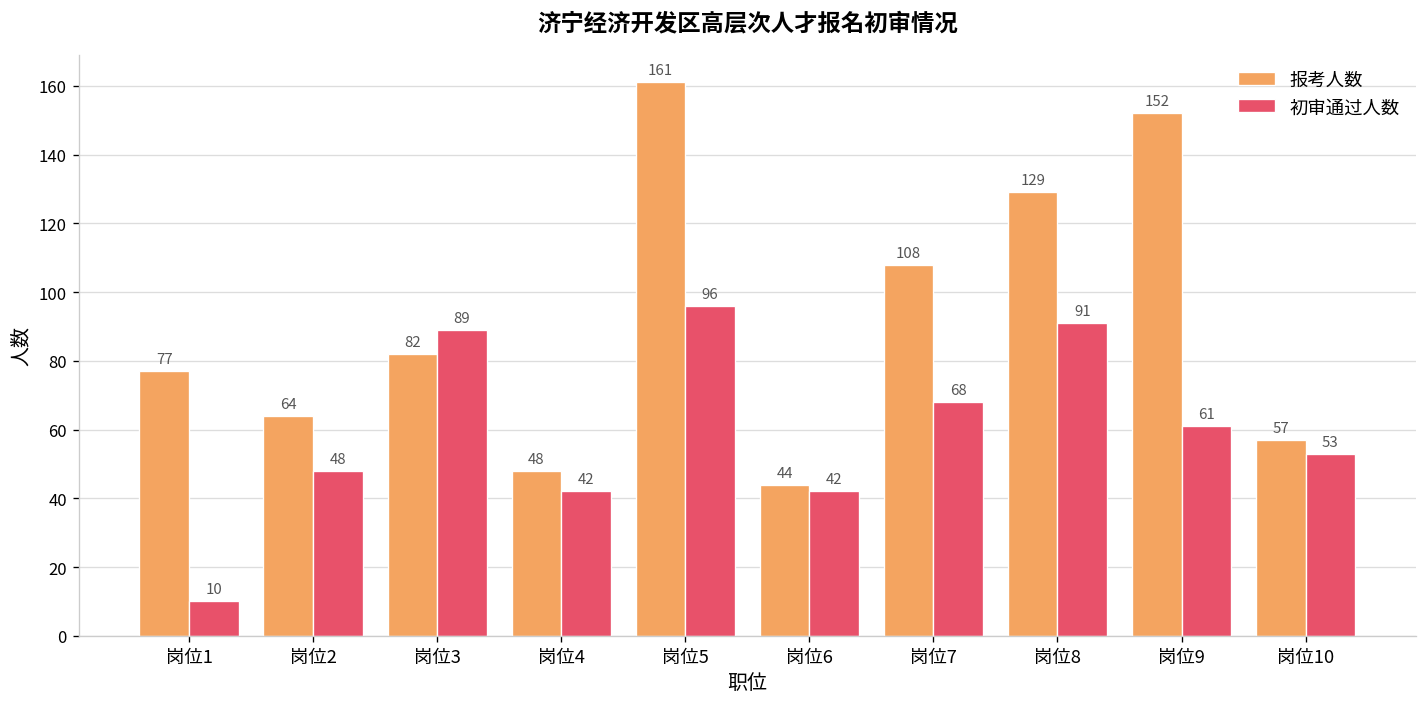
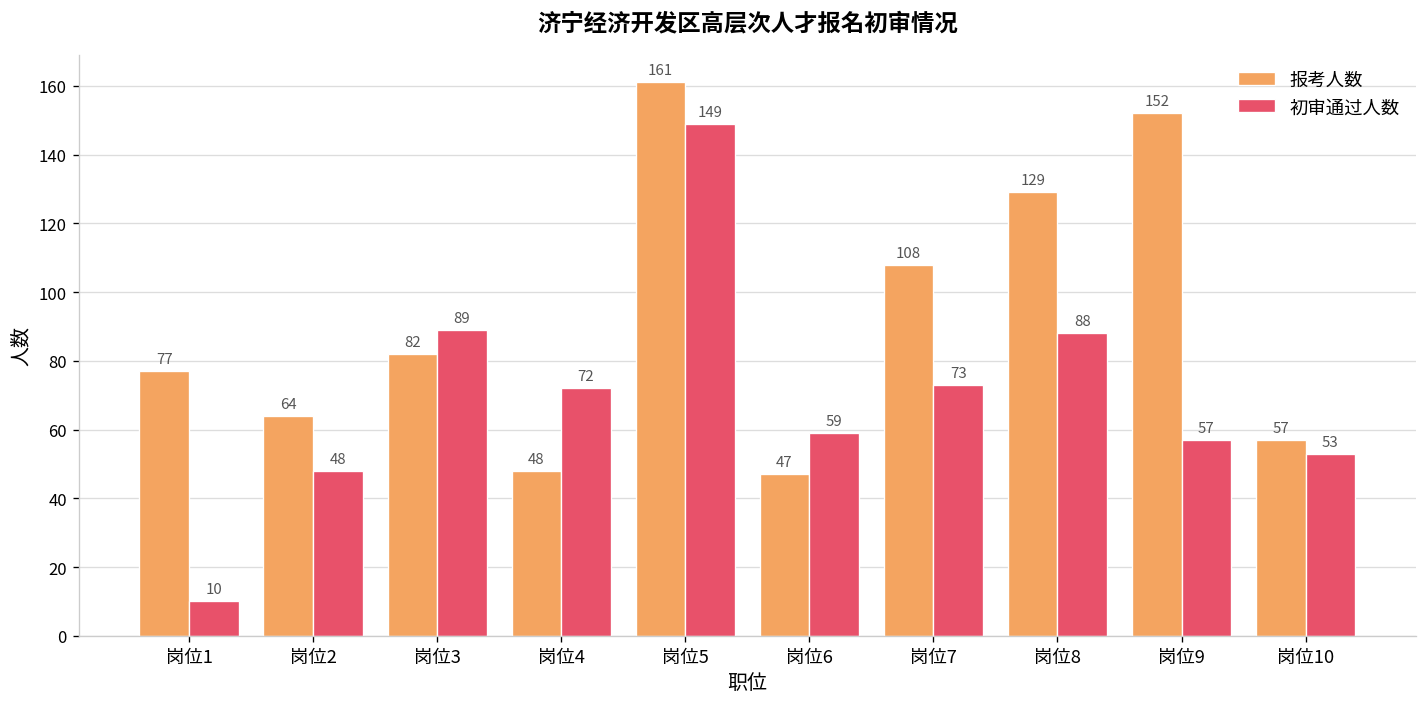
  {
    "报考人数": {
      "岗位1": 77,
      "岗位2": 64,
      "岗位3": 82,
      "岗位4": 48,
      "岗位5": 161,
-     "岗位6": 44,
+     "岗位6": 47,
      "岗位7": 108,
      "岗位8": 129,
      "岗位9": 152,
      "岗位10": 57
    },
    "初审通过人数": {
      "岗位1": 10,
      "岗位2": 48,
      "岗位3": 89,
-     "岗位4": 42,
-     "岗位5": 96,
-     "岗位6": 42,
-     "岗位7": 68,
-     "岗位8": 91,
-     "岗位9": 61,
+     "岗位4": 72,
+     "岗位5": 149,
+     "岗位6": 59,
+     "岗位7": 73,
+     "岗位8": 88,
+     "岗位9": 57,
      "岗位10": 53
    }
  }
